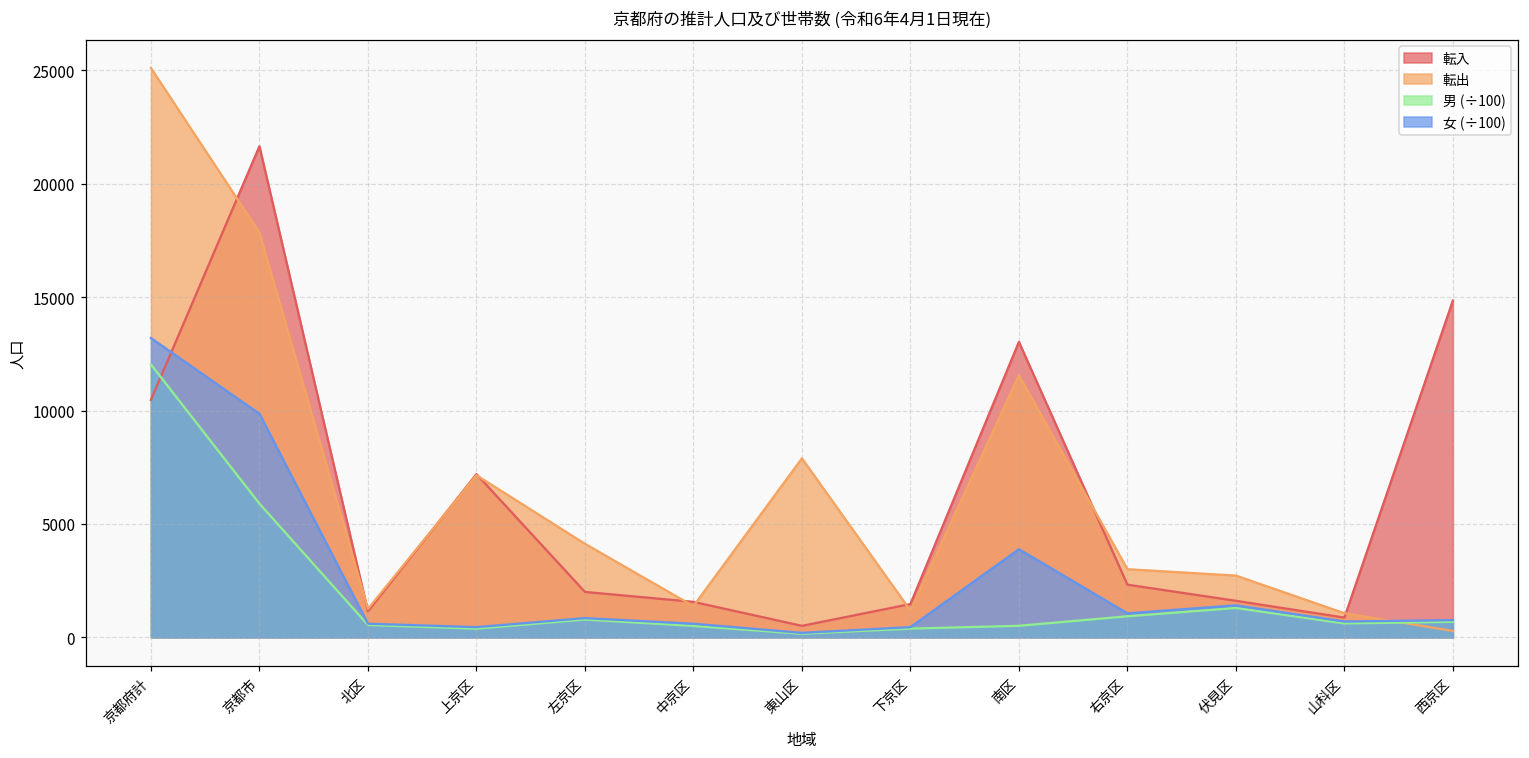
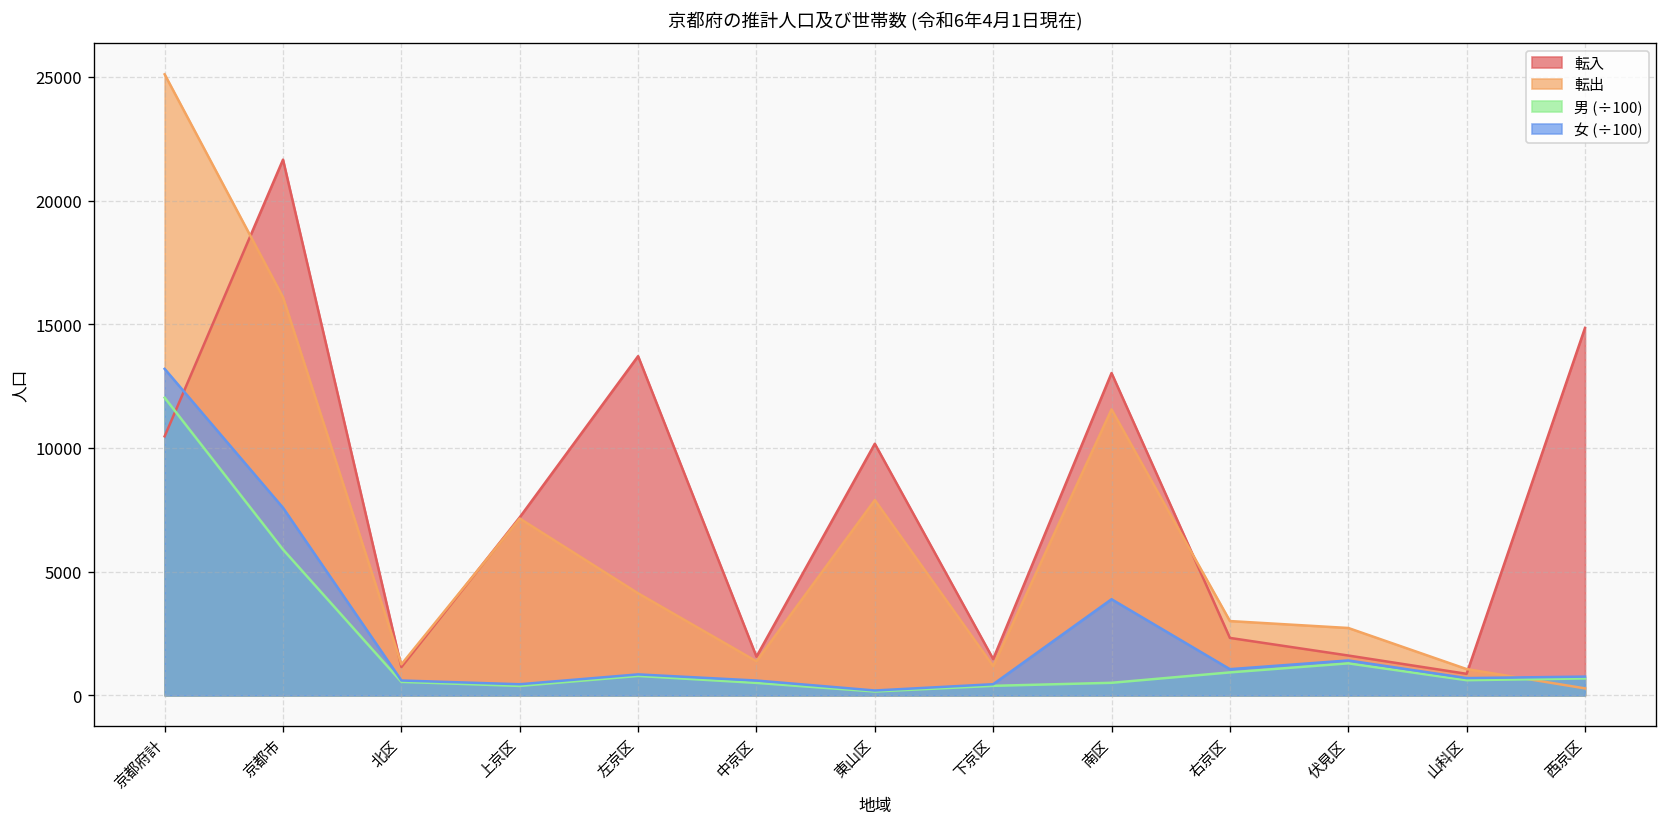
  {
    "転入": {
      "京都府計": 10500,
      "京都市": 21700,
-     "左京区": 2000,
+     "左京区": 13700,
      "中京区": 1600,
-     "東山区": 500,
+     "東山区": 10200,
      "下京区": 1500,
      "南区": 13000,
      "右京区": 2300,
      "伏見区": 1600,
      "山科区": 900,
      "西京区": 14900
    },
    "転出": {
      "京都府計": 25100,
-     "京都市": 17800,
+     "京都市": 16100,
      "左京区": 4100,
      "中京区": 1400,
      "東山区": 7900,
      "下京区": 1200,
      "南区": 11600,
      "右京区": 3000,
      "伏見区": 2700,
      "山科区": 1100,
      "西京区": 300
    },
    "男 (÷100)": {
      "京都府計": 12000,
      "京都市": 5900,
      "南区": 500,
      "右京区": 900
    },
    "女 (÷100)": {
      "京都府計": 13200,
-     "京都市": 9900,
+     "京都市": 7600,
      "南区": 3900,
      "右京区": 1100
    }
  }
